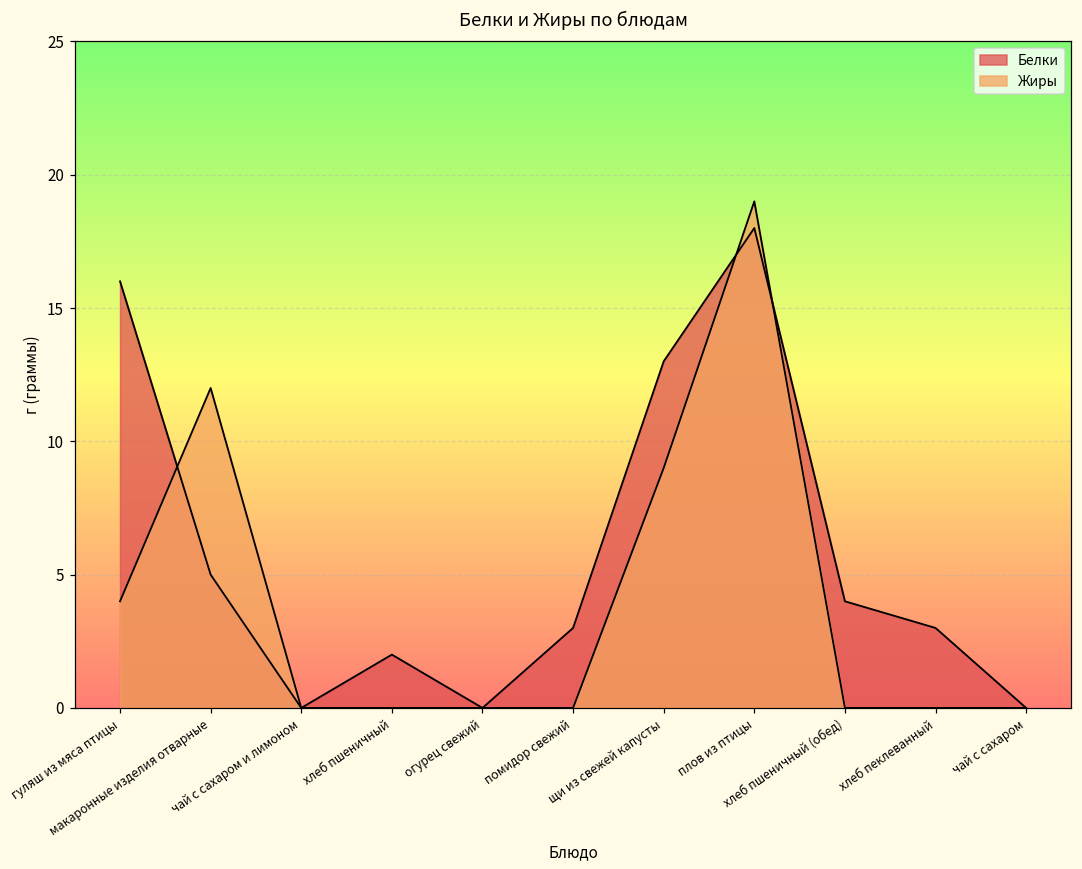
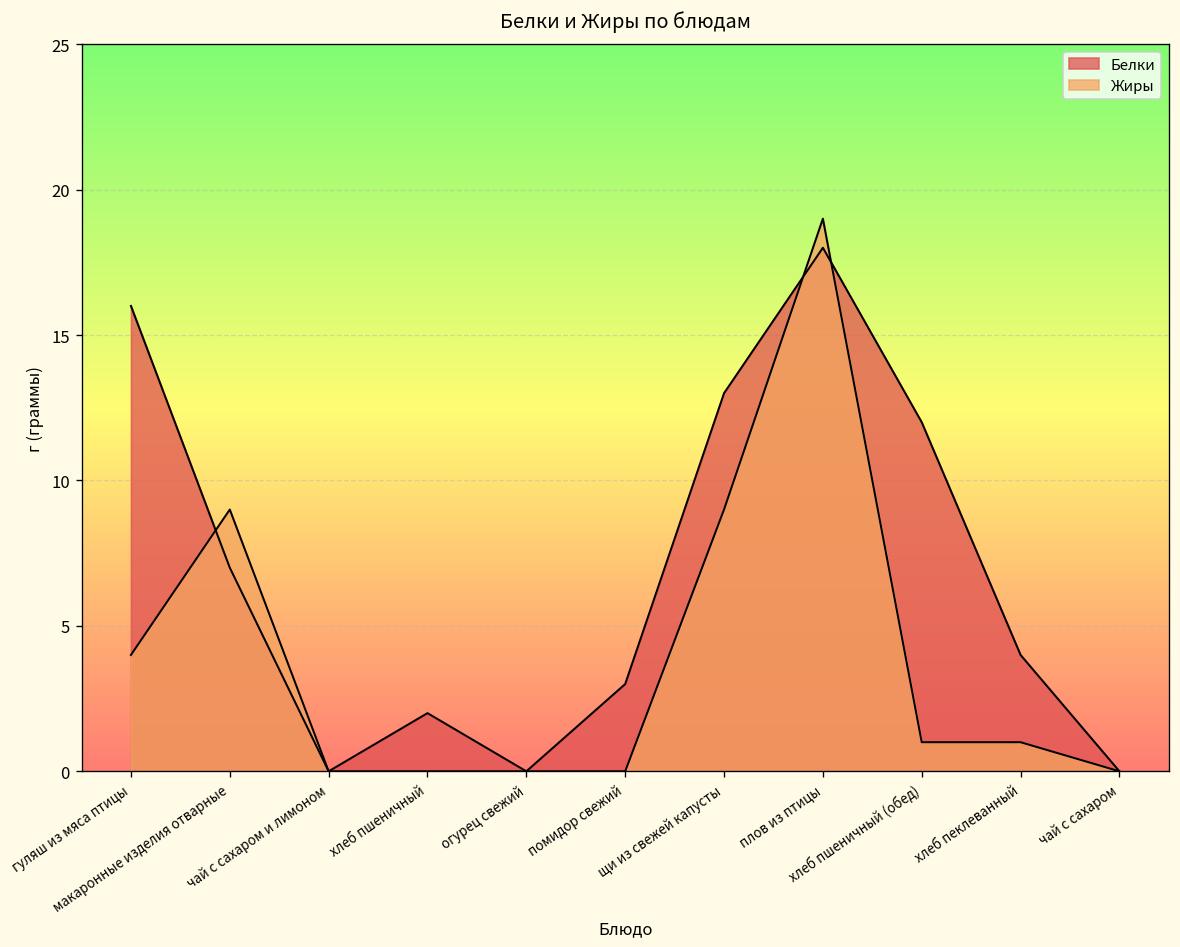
  {
    "Белки": {
      "гуляш из мяса птицы": 16,
-     "макаронные изделия отварные": 5,
+     "макаронные изделия отварные": 7,
      "хлеб пшеничный": 2,
      "помидор свежий": 3,
      "щи из свежей капусты": 13,
      "плов из птицы": 18,
-     "хлеб пшеничный (обед)": 4,
-     "хлеб пеклеванный": 3
+     "хлеб пшеничный (обед)": 12,
+     "хлеб пеклеванный": 4
    },
    "Жиры": {
      "гуляш из мяса птицы": 4,
-     "макаронные изделия отварные": 12,
+     "макаронные изделия отварные": 9,
      "хлеб пшеничный": 0,
      "помидор свежий": 0,
      "щи из свежей капусты": 9,
      "плов из птицы": 19,
-     "хлеб пшеничный (обед)": 0,
-     "хлеб пеклеванный": 0
+     "хлеб пшеничный (обед)": 1,
+     "хлеб пеклеванный": 1
    }
  }
